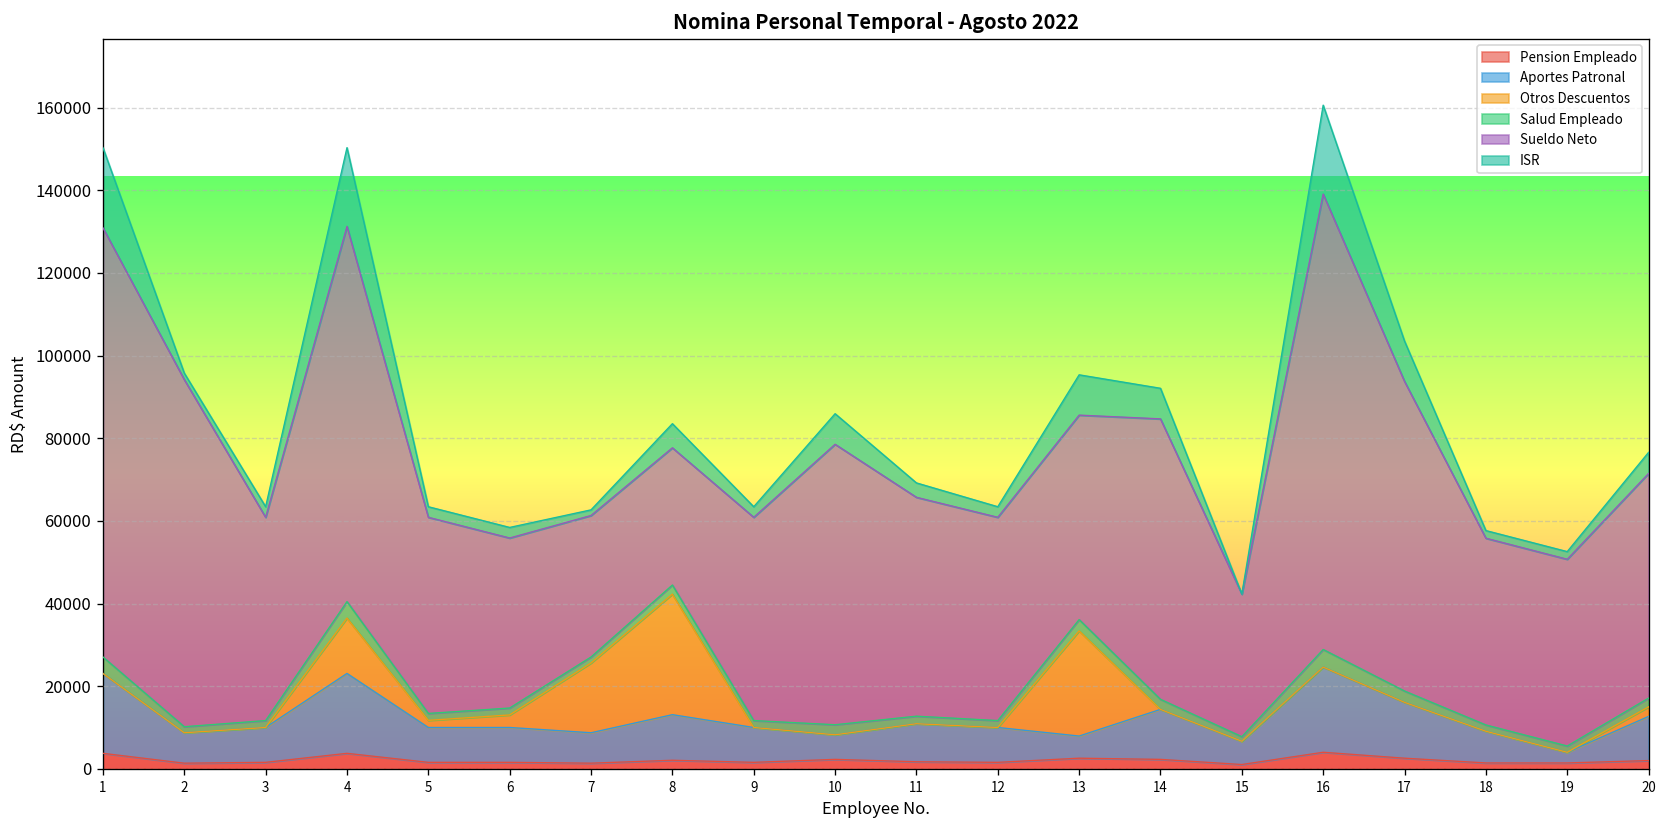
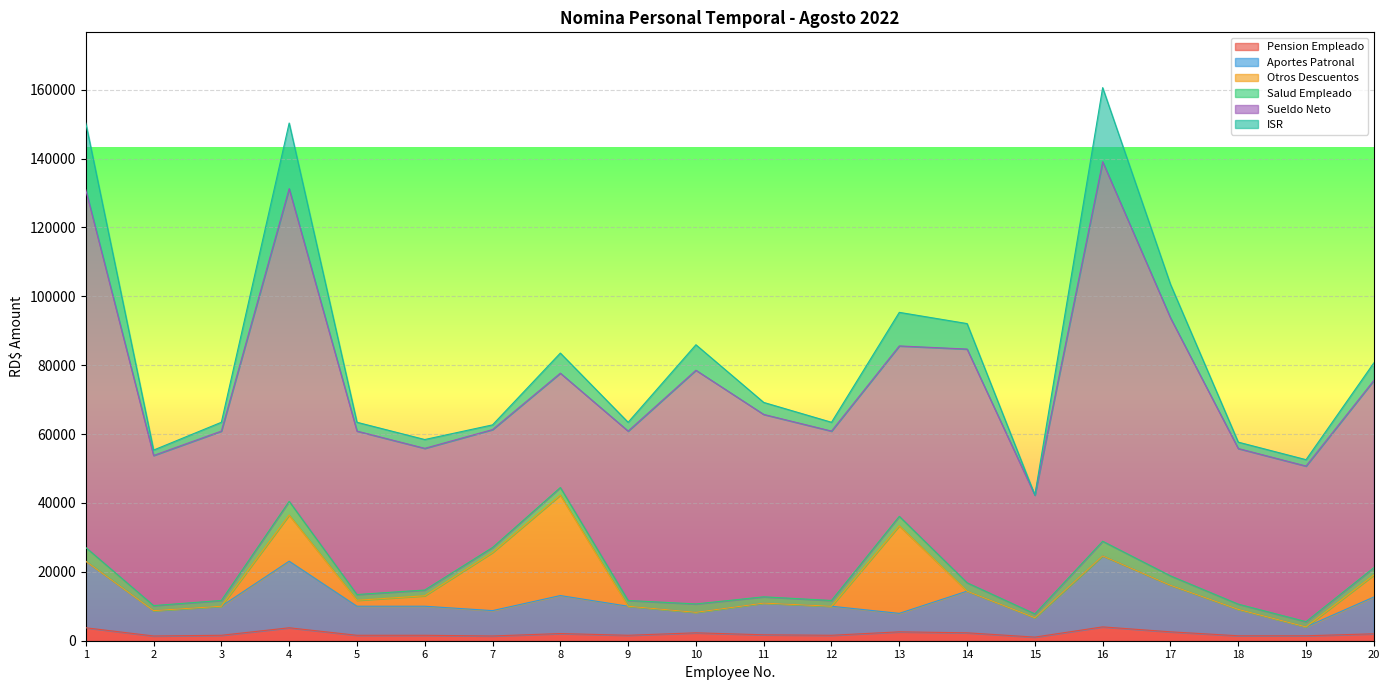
  {
    "Pension Empleado": {
      "1": 4000,
      "2": 1000,
      "3": 2000,
      "4": 4000,
      "5": 2000,
      "6": 2000,
      "7": 1000,
      "8": 2000,
      "9": 2000,
      "10": 2000,
      "11": 2000,
      "12": 2000,
      "13": 3000,
      "14": 2000,
      "15": 1000,
      "16": 4000,
      "17": 3000,
      "18": 1000,
      "19": 1000,
      "20": 2000
    },
    "Aportes Patronal": {
      "4": 19000,
      "5": 8000,
      "6": 8000,
      "7": 7000,
      "8": 11000,
      "13": 5000,
      "20": 11000
    },
    "Otros Descuentos": {
      "4": 13000,
      "5": 2000,
      "6": 3000,
      "7": 17000,
      "8": 29000,
      "13": 25000,
-     "20": 2000
+     "20": 6000
    },
    "Sueldo Neto": {
      "1": 104000,
-     "2": 84000,
+     "2": 44000,
      "3": 49000,
      "4": 91000,
      "5": 47000,
      "6": 41000,
      "7": 34000,
      "8": 33000,
      "9": 49000,
      "10": 68000,
      "11": 53000,
      "12": 49000,
      "13": 49000,
      "14": 68000,
      "16": 110000,
      "17": 75000,
      "18": 45000,
      "19": 45000,
      "20": 54000
    }
  }
